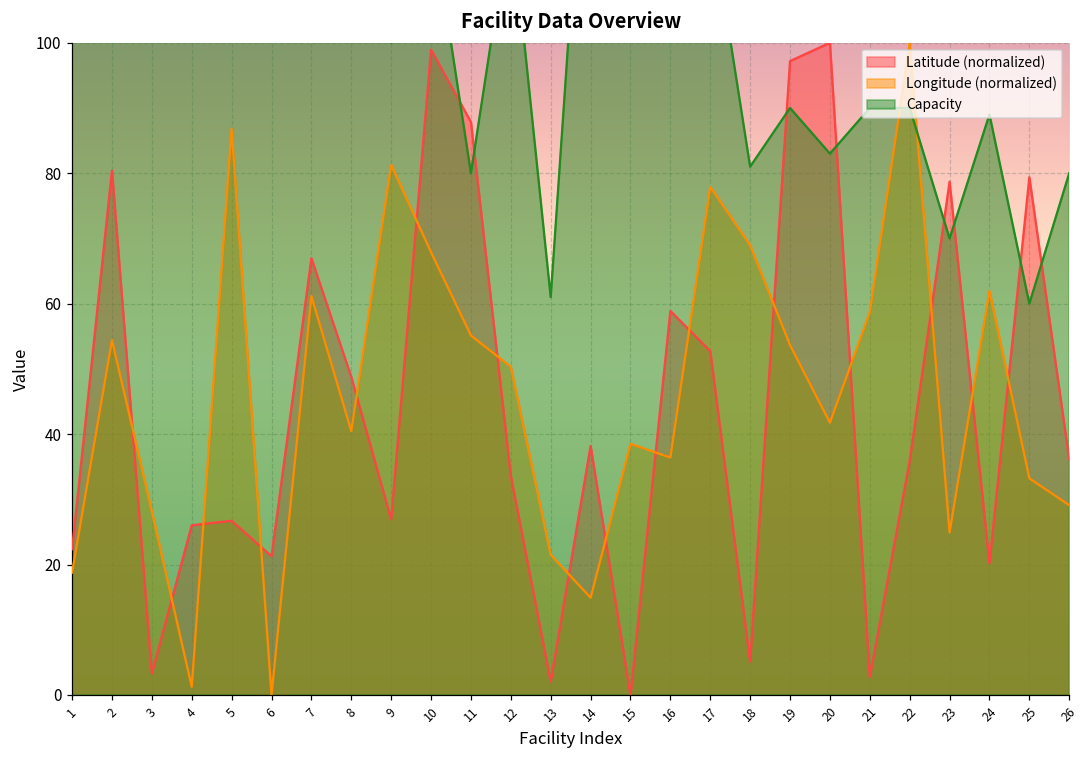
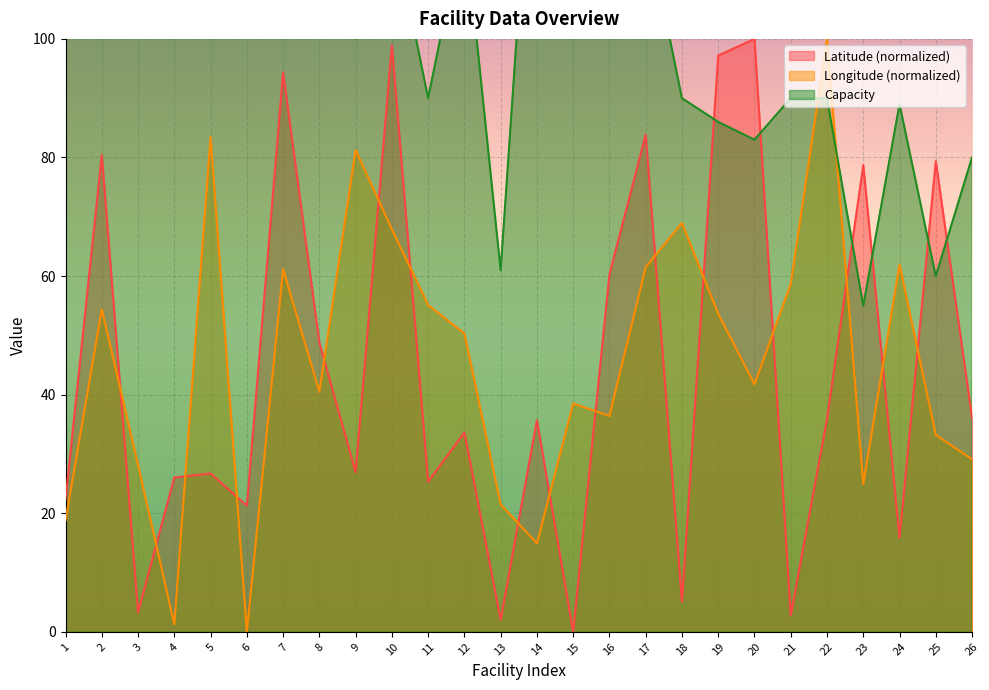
  {
    "Latitude (normalized)": {
      "1": 22,
      "2": 80,
      "3": 3,
      "4": 26,
      "5": 27,
      "6": 21,
-     "7": 67,
+     "7": 94,
      "8": 49,
      "9": 27,
      "10": 99,
-     "11": 88,
+     "11": 25,
      "12": 34,
      "13": 2,
-     "14": 38,
+     "14": 36,
      "15": 0,
-     "16": 59,
-     "17": 53,
+     "16": 60,
+     "17": 84,
      "18": 5,
      "19": 97,
      "20": 100,
      "21": 3,
      "22": 36,
      "23": 79,
-     "24": 20,
+     "24": 16,
      "25": 79,
      "26": 36
    },
    "Longitude (normalized)": {
      "1": 19,
      "2": 54,
      "3": 28,
      "4": 1,
-     "5": 87,
+     "5": 83,
      "6": 0,
      "7": 61,
      "8": 40,
      "9": 81,
      "10": 68,
      "11": 55,
      "12": 50,
      "13": 21,
      "14": 15,
      "15": 39,
      "16": 36,
-     "17": 78,
+     "17": 62,
      "18": 69,
      "19": 54,
      "20": 42,
      "21": 59,
      "22": 100,
      "23": 25,
      "24": 62,
      "25": 33,
      "26": 29
    },
    "Capacity": {
      "9": 100,
-     "11": 80,
+     "11": 90,
      "13": 61,
-     "18": 81,
-     "19": 90,
+     "18": 90,
+     "19": 86,
      "20": 83,
-     "23": 70,
+     "23": 55,
      "25": 60,
      "26": 80
    }
  }
